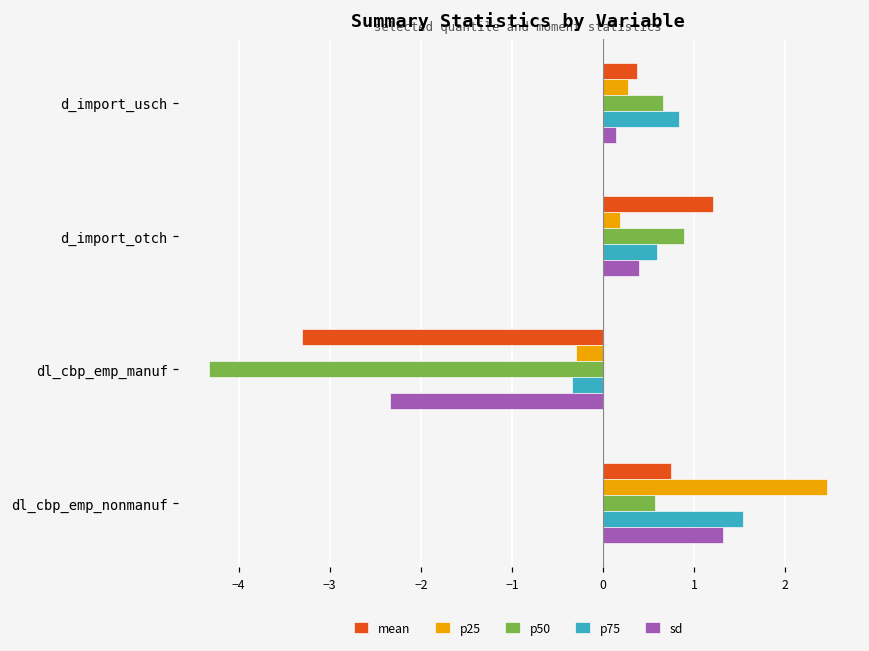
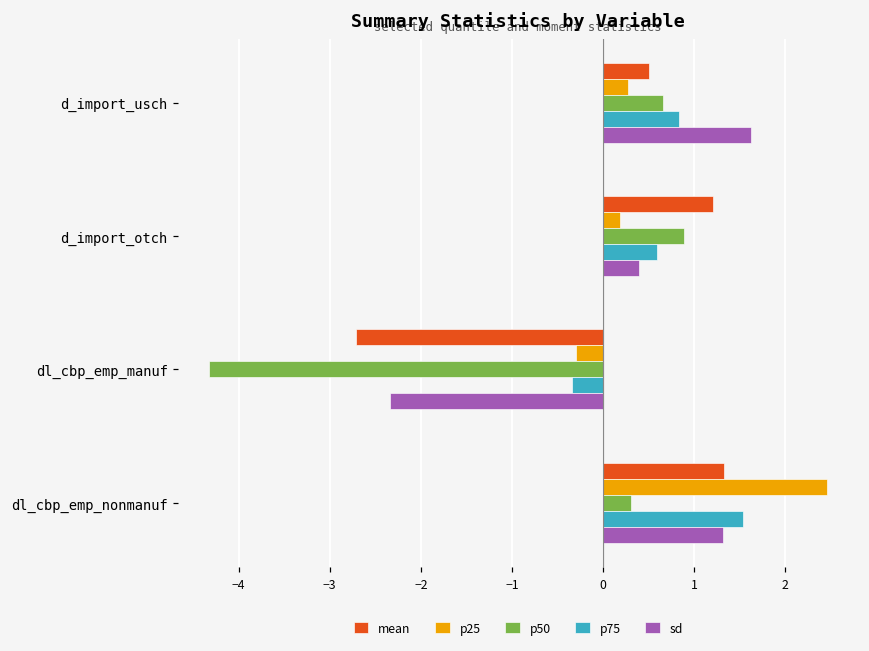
  {
    "mean": {
-     "d_import_usch": 0.4,
+     "d_import_usch": 0.5,
      "d_import_otch": 1.2,
-     "dl_cbp_emp_manuf": -3.3,
-     "dl_cbp_emp_nonmanuf": 0.7
+     "dl_cbp_emp_manuf": -2.7,
+     "dl_cbp_emp_nonmanuf": 1.3
    },
    "p25": {
      "d_import_usch": 0.3,
      "d_import_otch": 0.2,
      "dl_cbp_emp_manuf": -0.3,
      "dl_cbp_emp_nonmanuf": 2.5
    },
    "p50": {
      "d_import_usch": 0.7,
      "d_import_otch": 0.9,
      "dl_cbp_emp_manuf": -4.3,
-     "dl_cbp_emp_nonmanuf": 0.6
+     "dl_cbp_emp_nonmanuf": 0.3
    },
    "p75": {
      "d_import_usch": 0.8,
      "d_import_otch": 0.6,
      "dl_cbp_emp_manuf": -0.3,
      "dl_cbp_emp_nonmanuf": 1.5
    },
    "sd": {
-     "d_import_usch": 0.1,
+     "d_import_usch": 1.6,
      "d_import_otch": 0.4,
      "dl_cbp_emp_manuf": -2.3,
      "dl_cbp_emp_nonmanuf": 1.3
    }
  }
